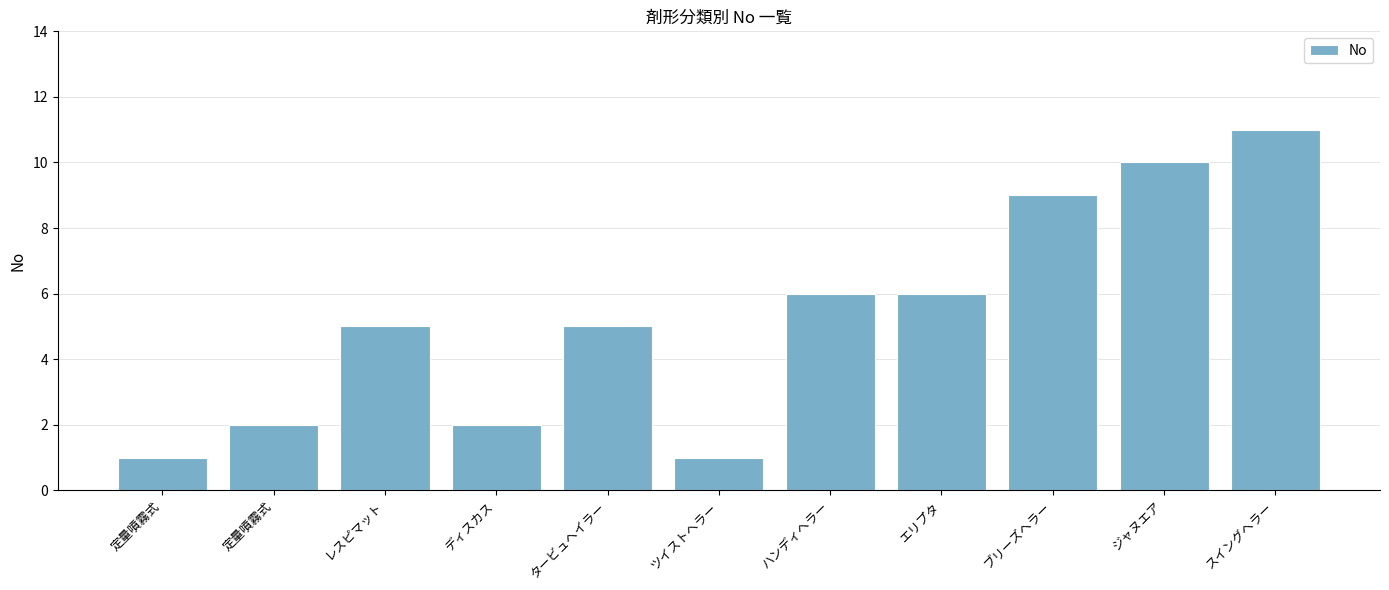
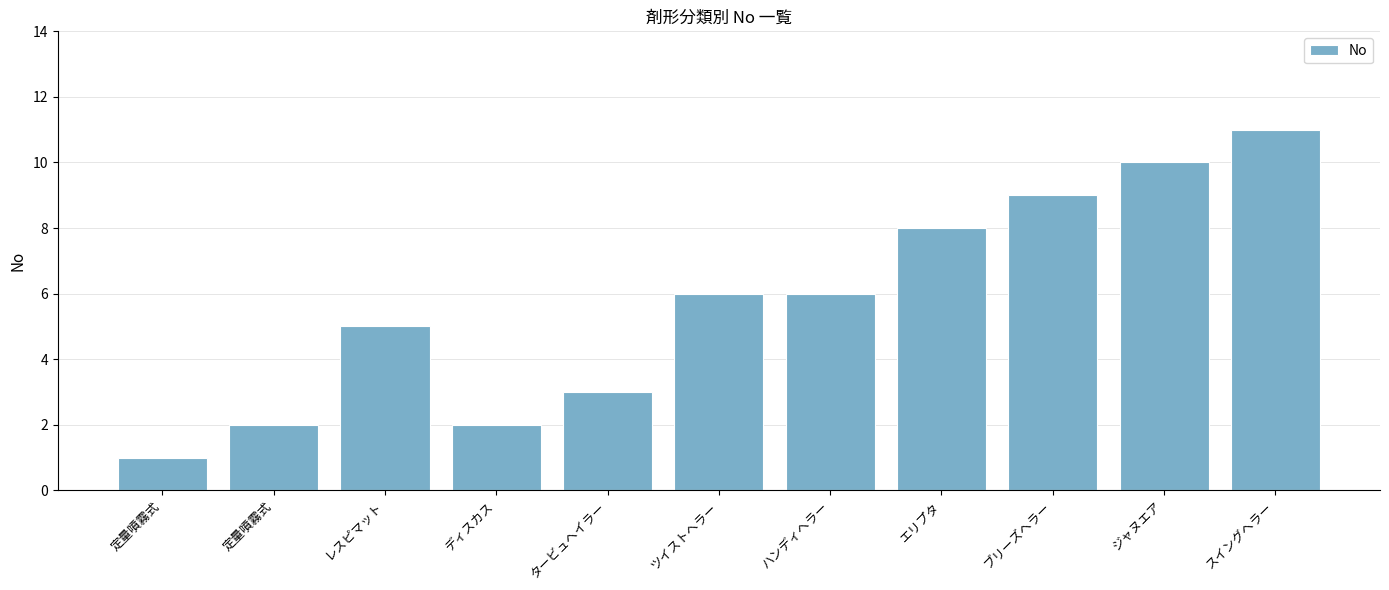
  {
    "レスピマット": 5,
    "ディスカス": 2,
-   "タービュヘイラー": 5,
-   "ツイストヘラー": 1,
+   "タービュヘイラー": 3,
+   "ツイストヘラー": 6,
    "ハンディヘラー": 6,
-   "エリプタ": 6,
+   "エリプタ": 8,
    "ブリーズヘラー": 9,
    "ジャヌエア": 10,
    "スイングヘラー": 11
  }
